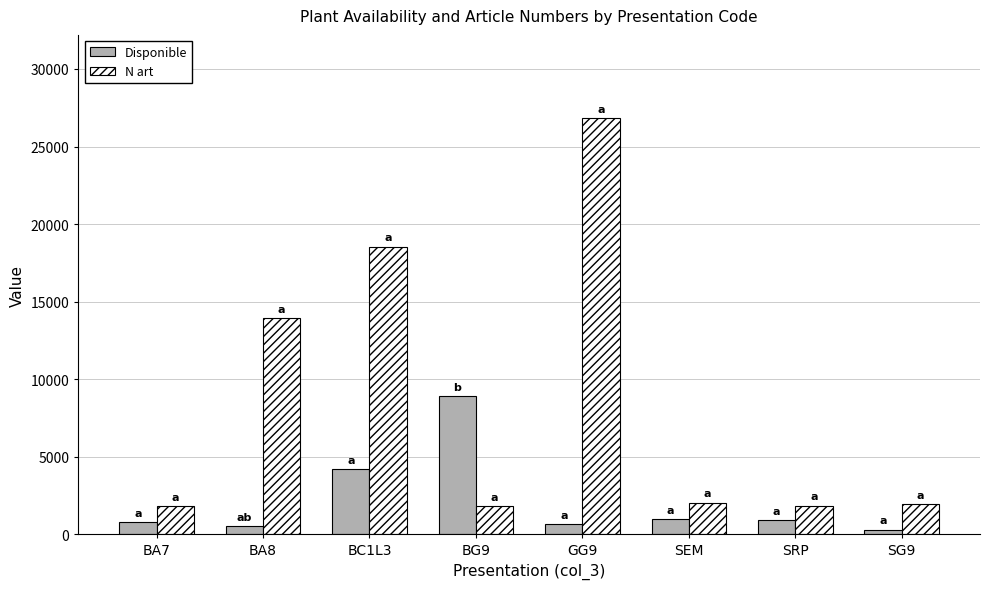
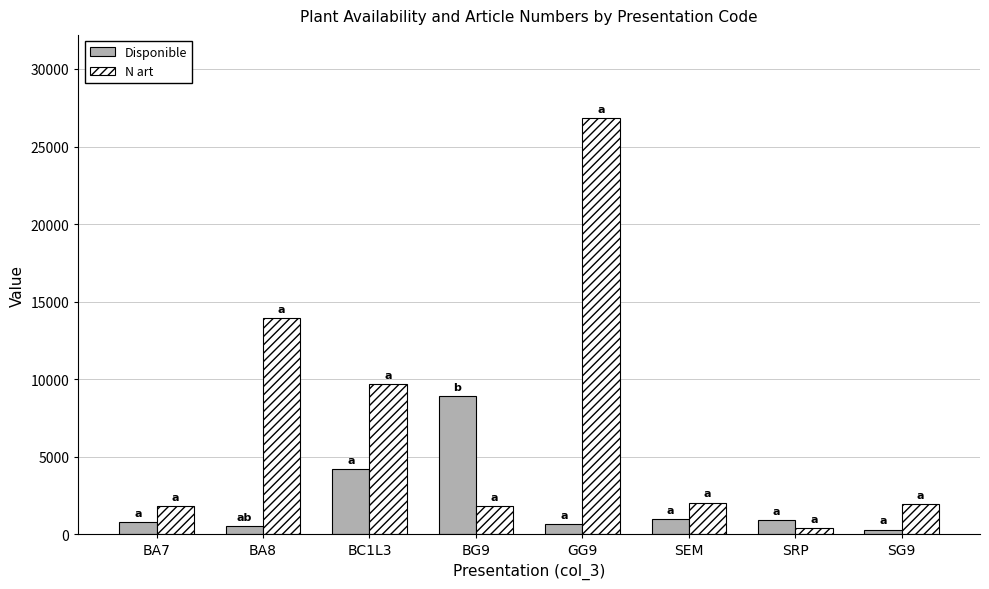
  {
    "Disponible": {
      "BA7": 800,
      "BA8": 500,
      "BC1L3": 4200,
      "BG9": 8900,
      "GG9": 700,
      "SEM": 1000,
      "SRP": 900,
      "SG9": 300
    },
    "N art": {
      "BA7": 1800,
      "BA8": 14000,
-     "BC1L3": 18500,
+     "BC1L3": 9700,
      "BG9": 1800,
      "GG9": 26800,
      "SEM": 2000,
-     "SRP": 1800,
+     "SRP": 400,
      "SG9": 1900
    }
  }
